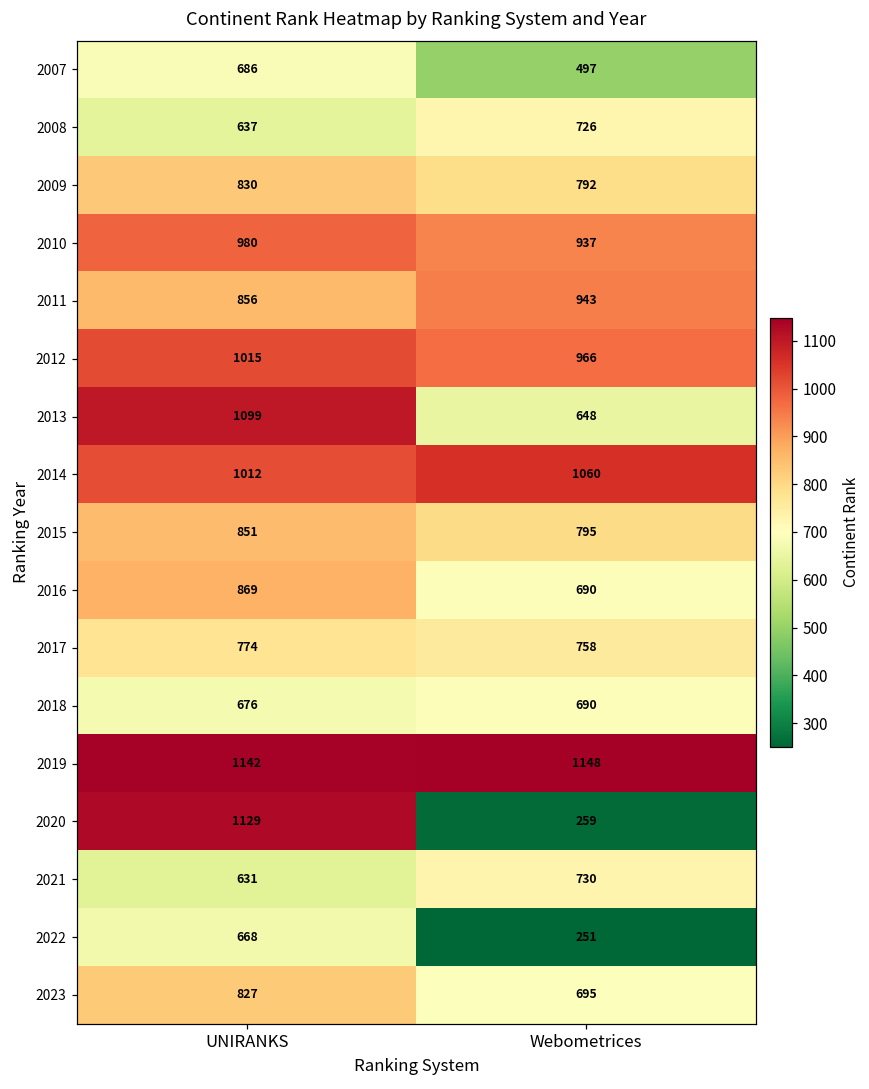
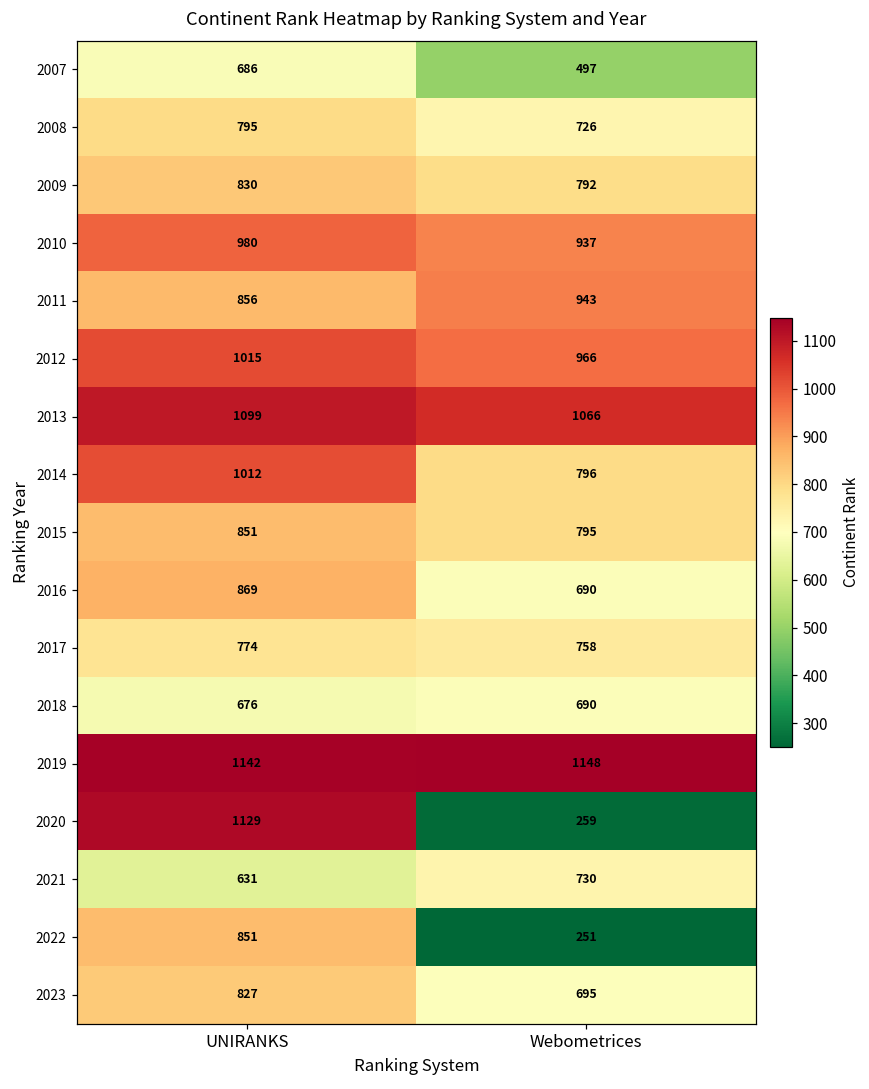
  {
    "2007": {
      "UNIRANKS": 686,
      "Webometrices": 497
    },
    "2008": {
-     "UNIRANKS": 637,
+     "UNIRANKS": 795,
      "Webometrices": 726
    },
    "2009": {
      "UNIRANKS": 830,
      "Webometrices": 792
    },
    "2010": {
      "UNIRANKS": 980,
      "Webometrices": 937
    },
    "2011": {
      "UNIRANKS": 856,
      "Webometrices": 943
    },
    "2012": {
      "UNIRANKS": 1015,
      "Webometrices": 966
    },
    "2013": {
      "UNIRANKS": 1099,
-     "Webometrices": 648
+     "Webometrices": 1066
    },
    "2014": {
      "UNIRANKS": 1012,
-     "Webometrices": 1060
+     "Webometrices": 796
    },
    "2015": {
      "UNIRANKS": 851,
      "Webometrices": 795
    },
    "2016": {
      "UNIRANKS": 869,
      "Webometrices": 690
    },
    "2017": {
      "UNIRANKS": 774,
      "Webometrices": 758
    },
    "2018": {
      "UNIRANKS": 676,
      "Webometrices": 690
    },
    "2019": {
      "UNIRANKS": 1142,
      "Webometrices": 1148
    },
    "2020": {
      "UNIRANKS": 1129,
      "Webometrices": 259
    },
    "2021": {
      "UNIRANKS": 631,
      "Webometrices": 730
    },
    "2022": {
-     "UNIRANKS": 668,
+     "UNIRANKS": 851,
      "Webometrices": 251
    },
    "2023": {
      "UNIRANKS": 827,
      "Webometrices": 695
    }
  }
